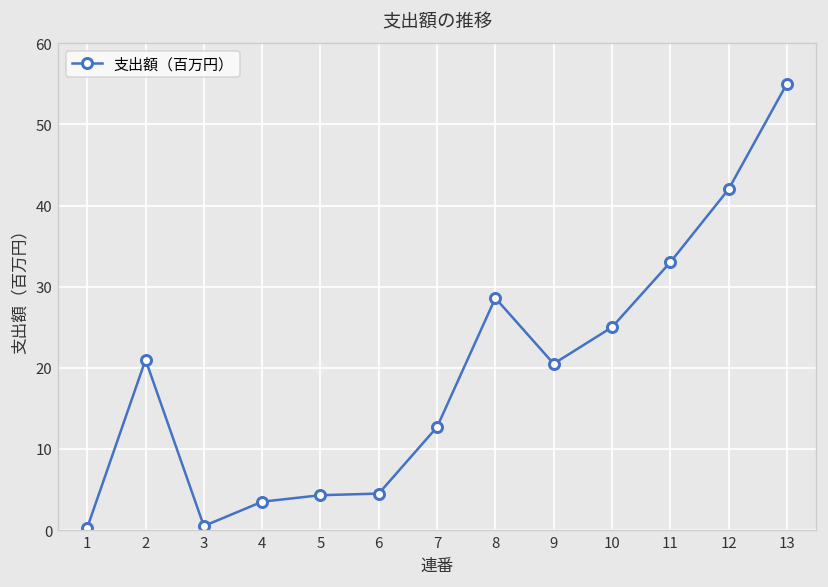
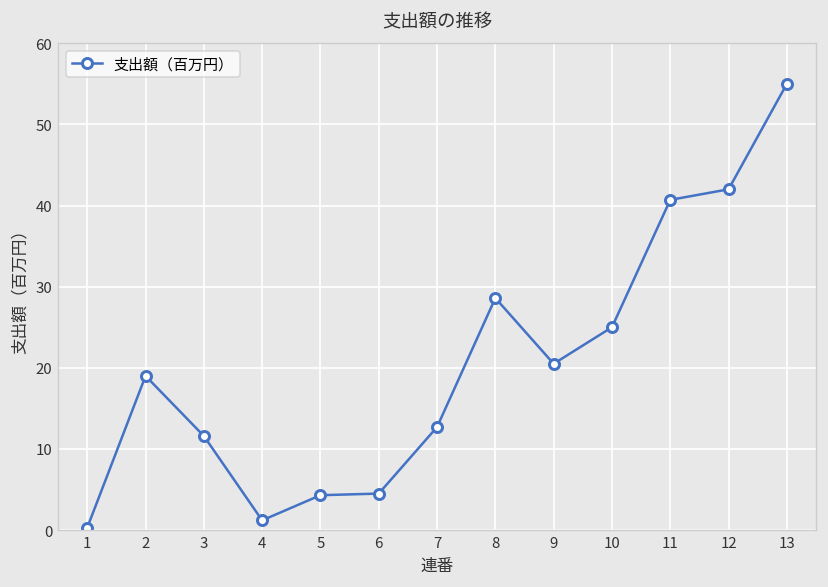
  {
    "1": 0,
-   "2": 21,
-   "3": 1,
-   "4": 4,
+   "2": 19,
+   "3": 12,
+   "4": 1,
    "5": 4,
    "6": 5,
    "7": 13,
    "8": 29,
    "9": 21,
    "10": 25,
-   "11": 33,
+   "11": 41,
    "12": 42,
    "13": 55
  }
